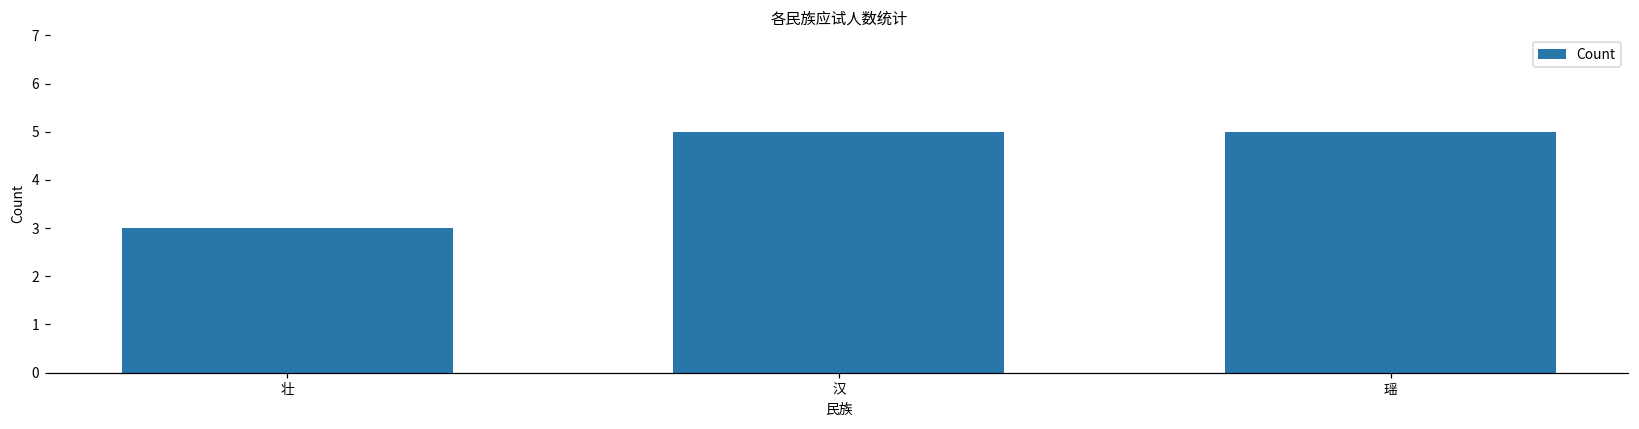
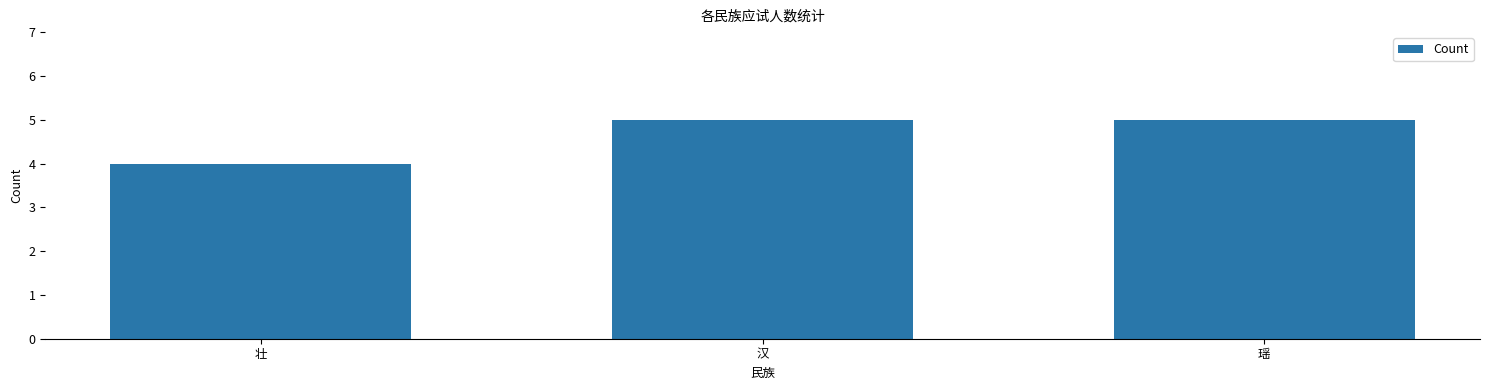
  {
-   "壮": 3,
+   "壮": 4,
    "汉": 5,
    "瑶": 5
  }
